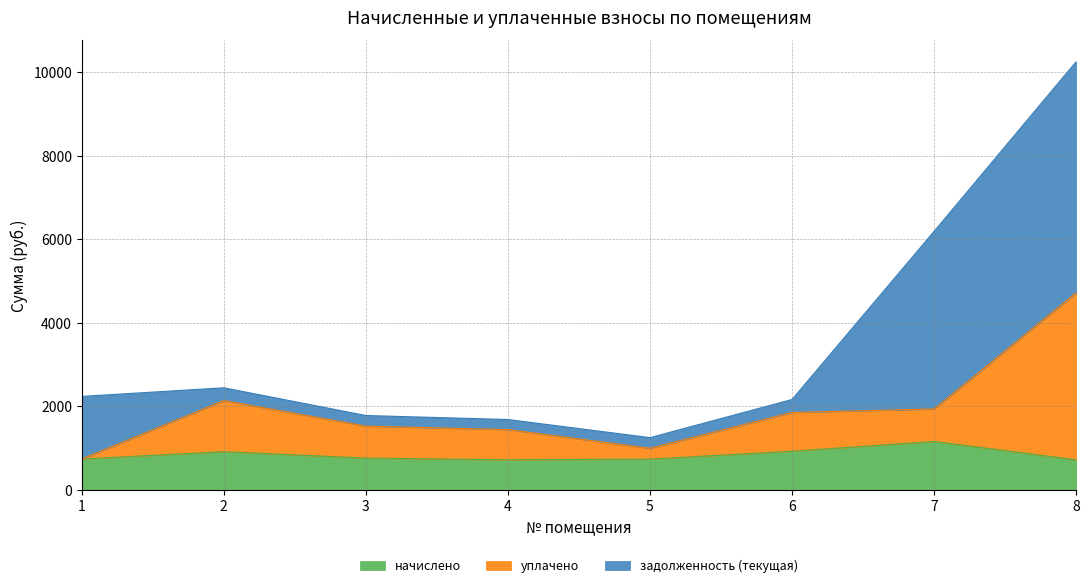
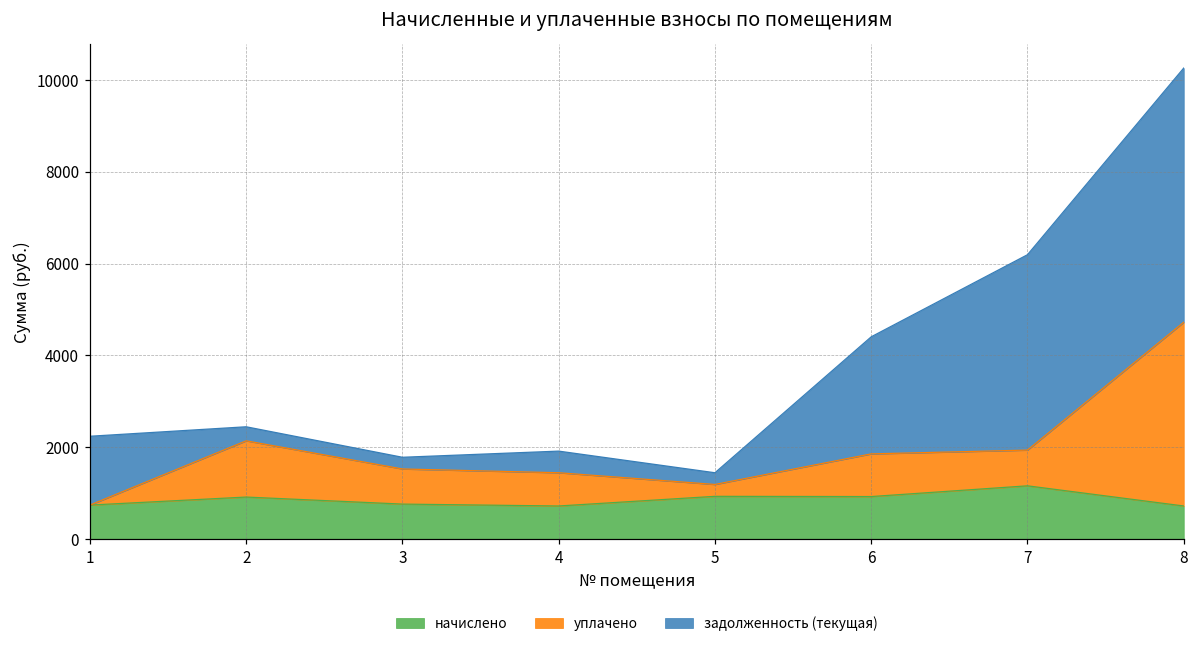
  {
    "начислено": {
      "2": 900,
      "3": 800,
      "4": 700,
-     "5": 700,
+     "5": 900,
      "6": 900,
      "7": 1200,
      "8": 700
    },
    "уплачено": {
      "2": 1200,
      "3": 800,
      "4": 700,
      "5": 300,
      "6": 900,
      "7": 800,
      "8": 4000
    },
    "задолженность (текущая)": {
      "1": 1500,
      "2": 300,
      "3": 300,
-     "4": 200,
+     "4": 500,
      "5": 300,
-     "6": 300,
+     "6": 2500,
      "7": 4300,
      "8": 5500
    }
  }
